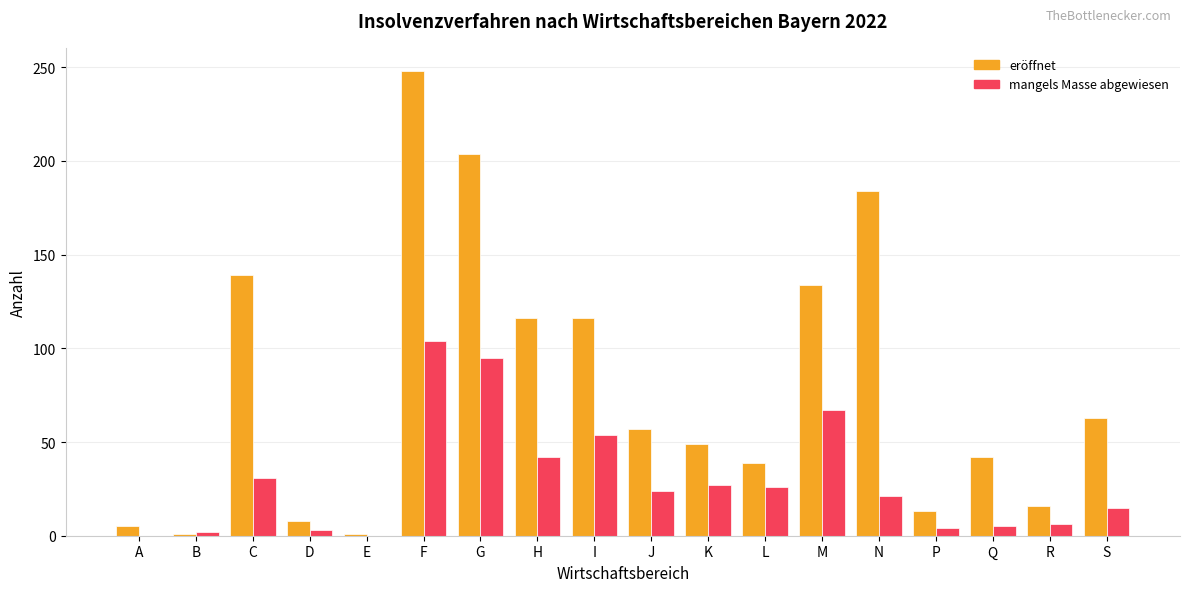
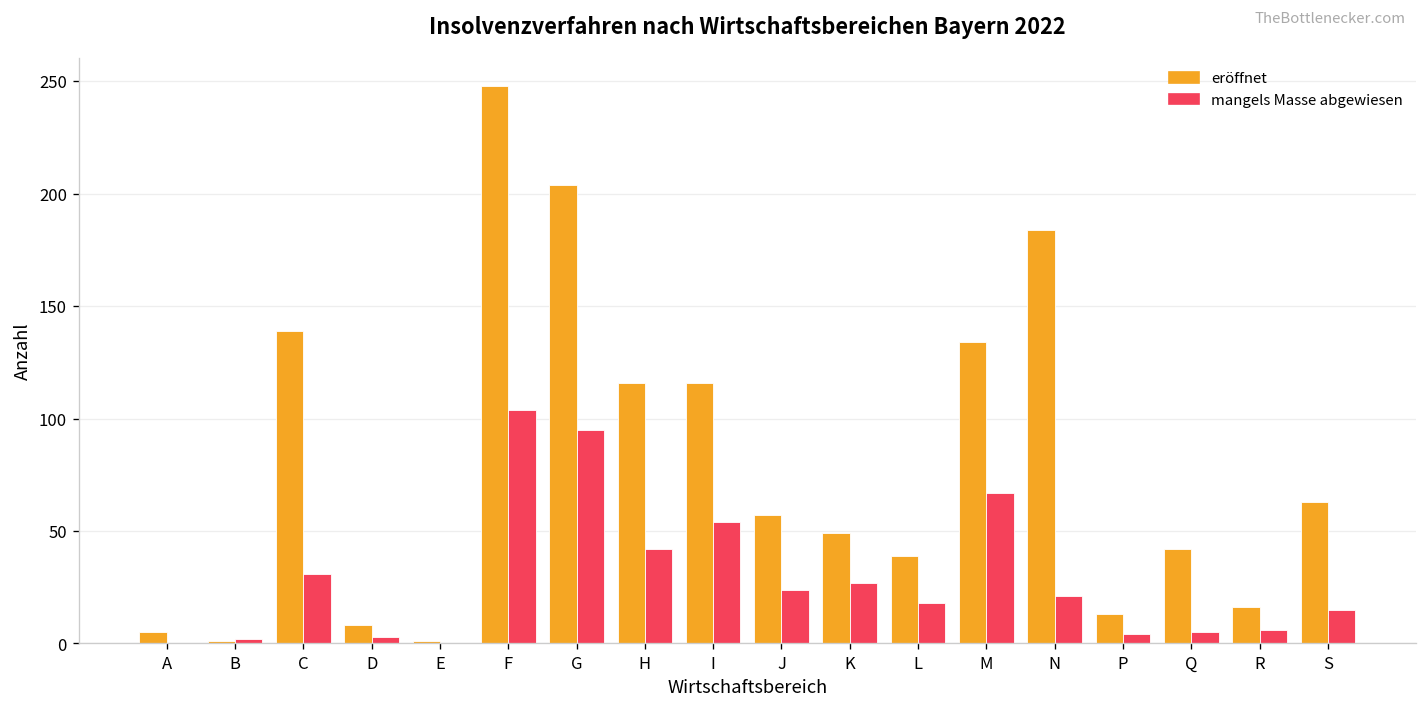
  {
    "eröffnet": {
      "A": 5,
      "C": 139,
      "D": 8,
      "F": 248,
      "G": 204,
      "H": 116,
      "I": 116,
      "J": 57,
      "K": 49,
      "L": 39,
      "M": 134,
      "N": 184,
      "P": 13,
      "Q": 42,
      "R": 16,
      "S": 63
    },
    "mangels Masse abgewiesen": {
      "A": 0,
      "B": 2,
      "C": 31,
      "D": 3,
      "E": 0,
      "F": 104,
      "G": 95,
      "H": 42,
      "I": 54,
      "J": 24,
      "K": 27,
-     "L": 26,
+     "L": 18,
      "M": 67,
      "N": 21,
      "P": 4,
      "Q": 5,
      "R": 6,
      "S": 15
    }
  }
